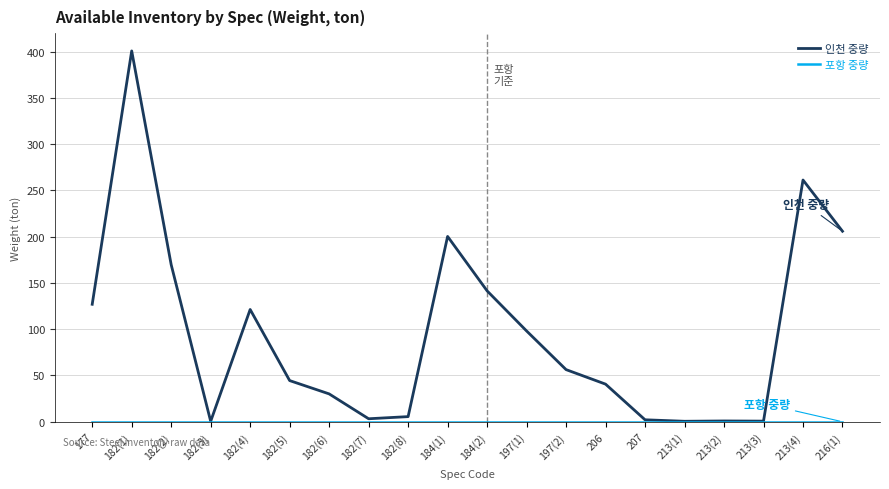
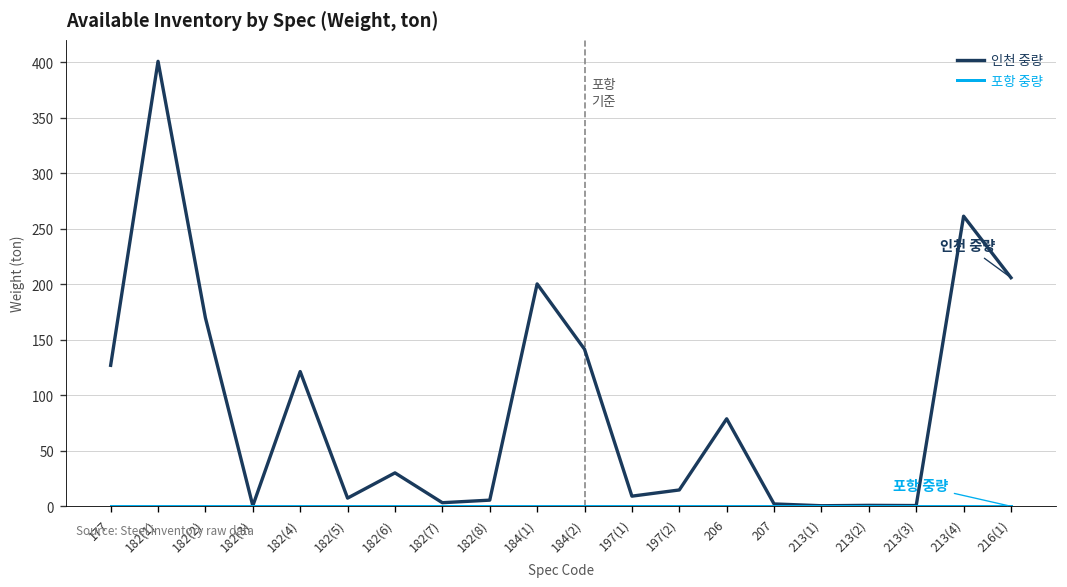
  {
    "인천 중량": {
      "177": 130,
      "182(1)": 400,
      "182(2)": 170,
      "182(4)": 120,
-     "182(5)": 40,
+     "182(5)": 10,
      "182(6)": 30,
      "182(7)": 0,
      "182(8)": 10,
      "184(1)": 200,
      "184(2)": 140,
-     "197(1)": 100,
-     "197(2)": 60,
-     "206": 40,
+     "197(1)": 10,
+     "197(2)": 10,
+     "206": 80,
      "213(4)": 260,
      "216(1)": 210
    },
    "포항 중량": {
      "177": 0,
      "182(1)": 0,
      "182(2)": 0,
      "182(4)": 0,
      "182(5)": 0,
      "182(6)": 0,
      "182(7)": 0,
      "182(8)": 0,
      "184(1)": 0,
      "184(2)": 0,
      "197(1)": 0,
      "197(2)": 0,
      "206": 0,
      "213(4)": 0,
      "216(1)": 0
    }
  }
